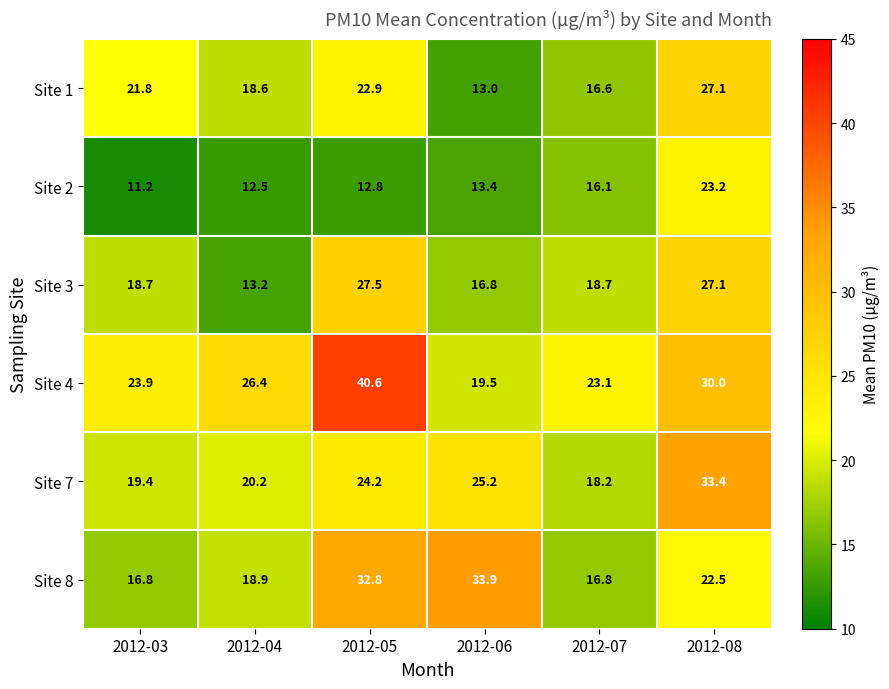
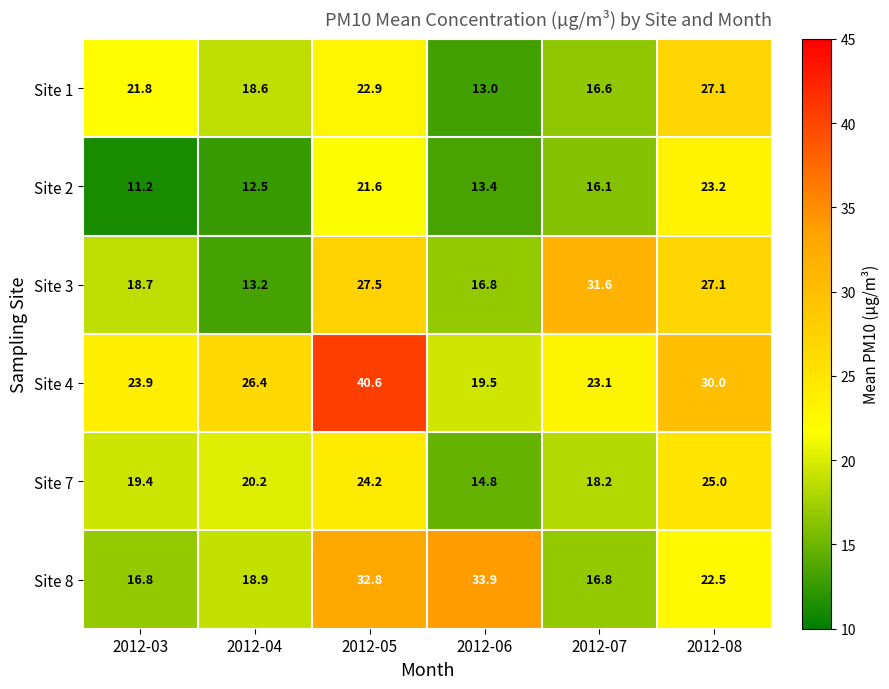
  {
    "Site 1": {
      "2012-03": 21.8,
      "2012-04": 18.6,
      "2012-05": 22.9,
      "2012-06": 13.0,
      "2012-07": 16.6,
      "2012-08": 27.1
    },
    "Site 2": {
      "2012-03": 11.2,
      "2012-04": 12.5,
-     "2012-05": 12.8,
+     "2012-05": 21.6,
      "2012-06": 13.4,
      "2012-07": 16.1,
      "2012-08": 23.2
    },
    "Site 3": {
      "2012-03": 18.7,
      "2012-04": 13.2,
      "2012-05": 27.5,
      "2012-06": 16.8,
-     "2012-07": 18.7,
+     "2012-07": 31.6,
      "2012-08": 27.1
    },
    "Site 4": {
      "2012-03": 23.9,
      "2012-04": 26.4,
      "2012-05": 40.6,
      "2012-06": 19.5,
      "2012-07": 23.1,
      "2012-08": 30.0
    },
    "Site 7": {
      "2012-03": 19.4,
      "2012-04": 20.2,
      "2012-05": 24.2,
-     "2012-06": 25.2,
+     "2012-06": 14.8,
      "2012-07": 18.2,
-     "2012-08": 33.4
+     "2012-08": 25.0
    },
    "Site 8": {
      "2012-03": 16.8,
      "2012-04": 18.9,
      "2012-05": 32.8,
      "2012-06": 33.9,
      "2012-07": 16.8,
      "2012-08": 22.5
    }
  }
